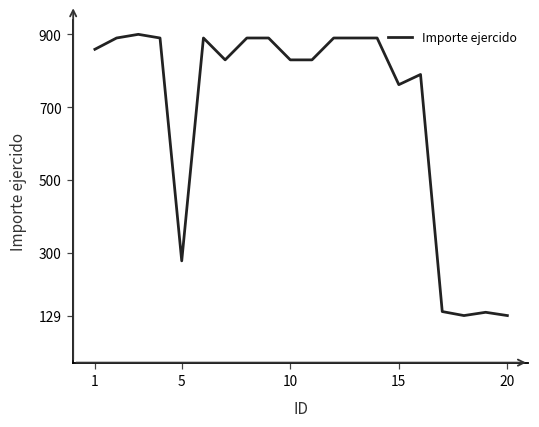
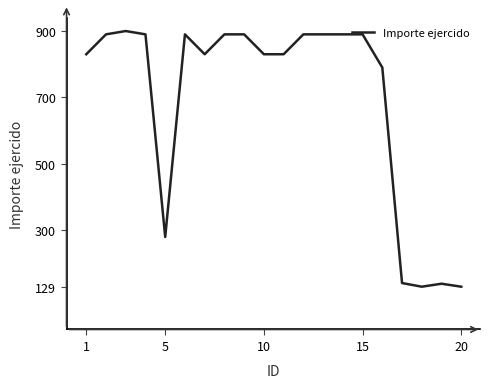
  {
-   "1": 860,
+   "1": 830,
    "5": 280,
    "10": 830,
-   "15": 760,
+   "15": 890,
    "20": 130
  }
